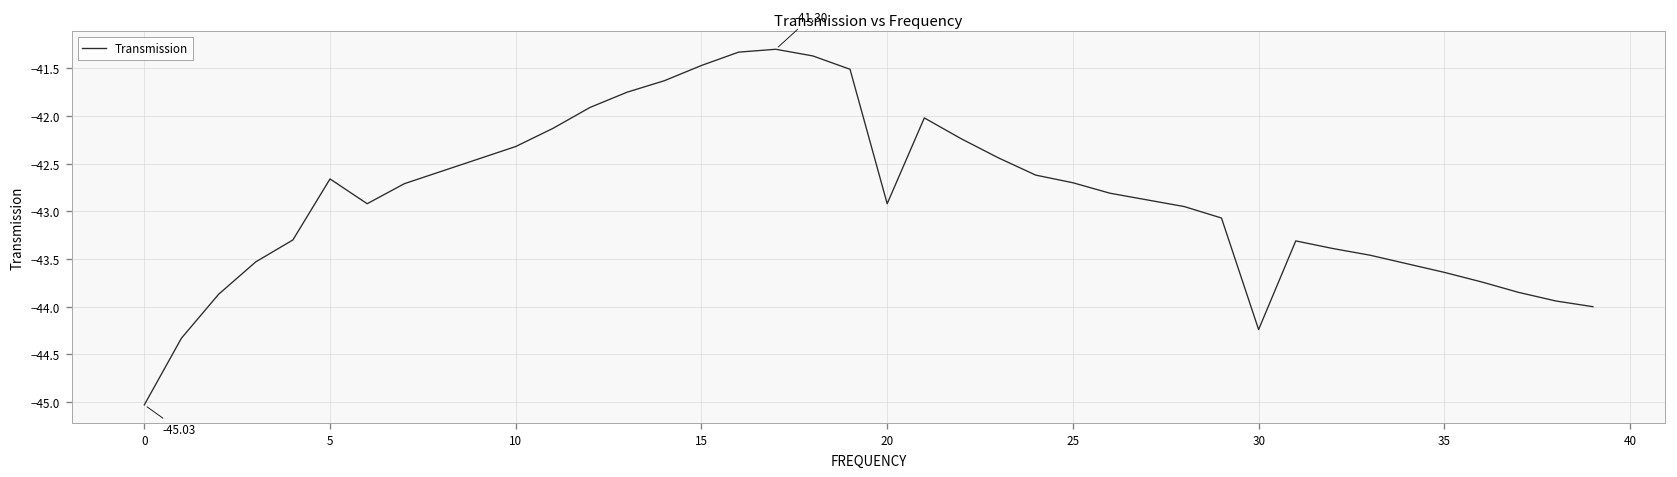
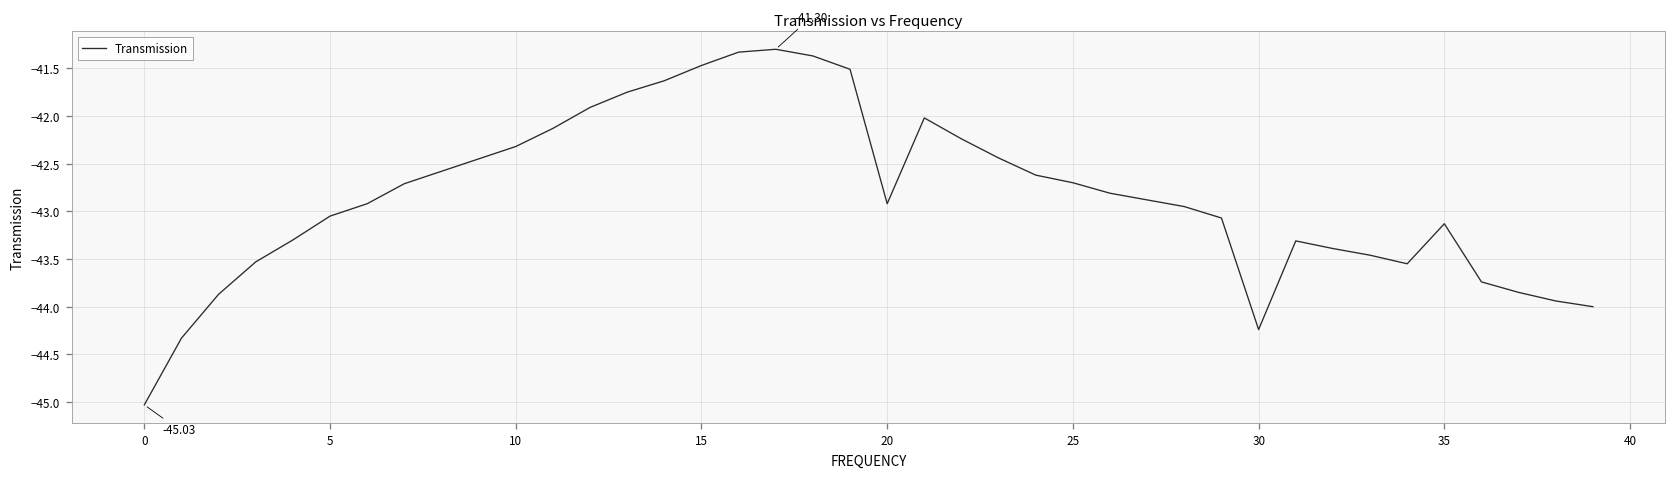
  {
-   "5": -42.7,
+   "5": -43.1,
    "10": -42.3,
    "15": -41.5,
    "20": -42.9,
    "25": -42.7,
    "30": -44.2,
-   "35": -43.6
+   "35": -43.1
  }
